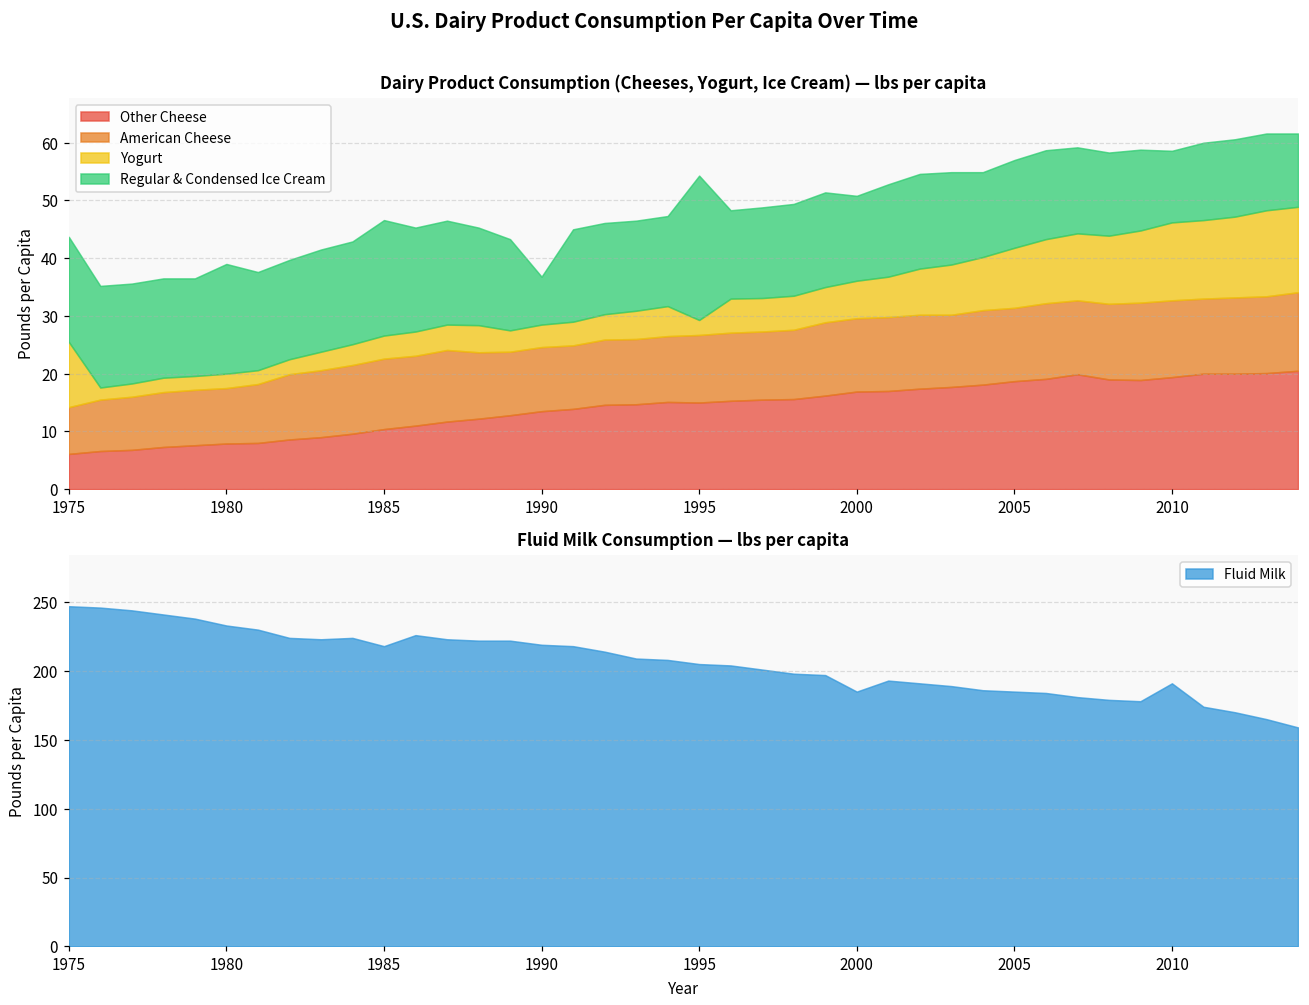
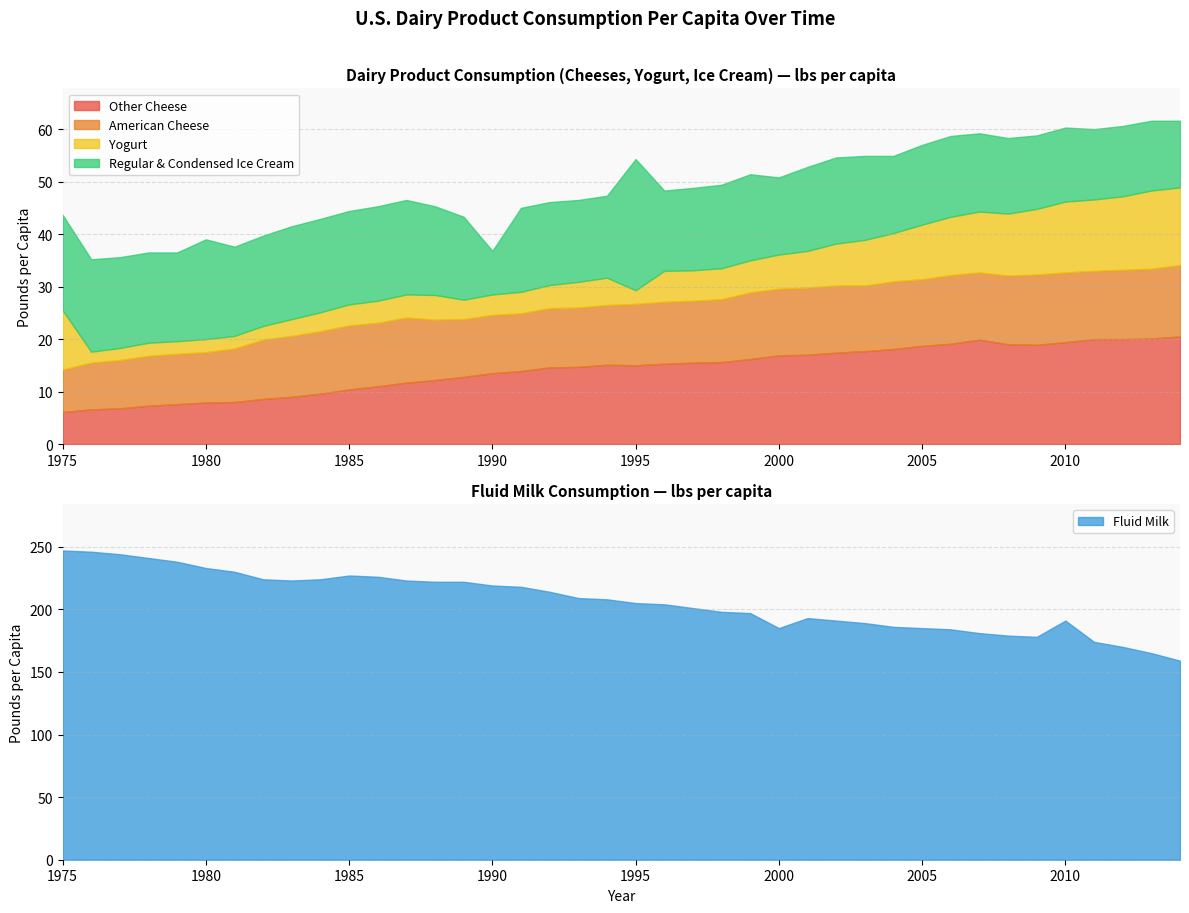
  {
    "Dairy Product Consumption (Cheeses, Yogurt, Ice Cream) — lbs per capita": {
      "Yogurt": {
        "1975": 11,
        "1980": 3,
        "1985": 4,
        "1990": 4,
        "1995": 3,
        "2000": 6,
        "2005": 10,
        "2010": 14
      },
      "Regular & Condensed Ice Cream": {
        "1975": 18,
        "1980": 19,
-       "1985": 20,
+       "1985": 18,
        "1990": 8,
        "1995": 25,
        "2000": 15,
        "2005": 15,
-       "2010": 12
+       "2010": 14
      }
    },
    "Fluid Milk Consumption — lbs per capita": {
      "1975": 247,
      "1980": 233,
-     "1985": 218,
+     "1985": 227,
      "1990": 219,
      "1995": 205,
      "2000": 185,
      "2005": 185,
      "2010": 191
    }
  }
